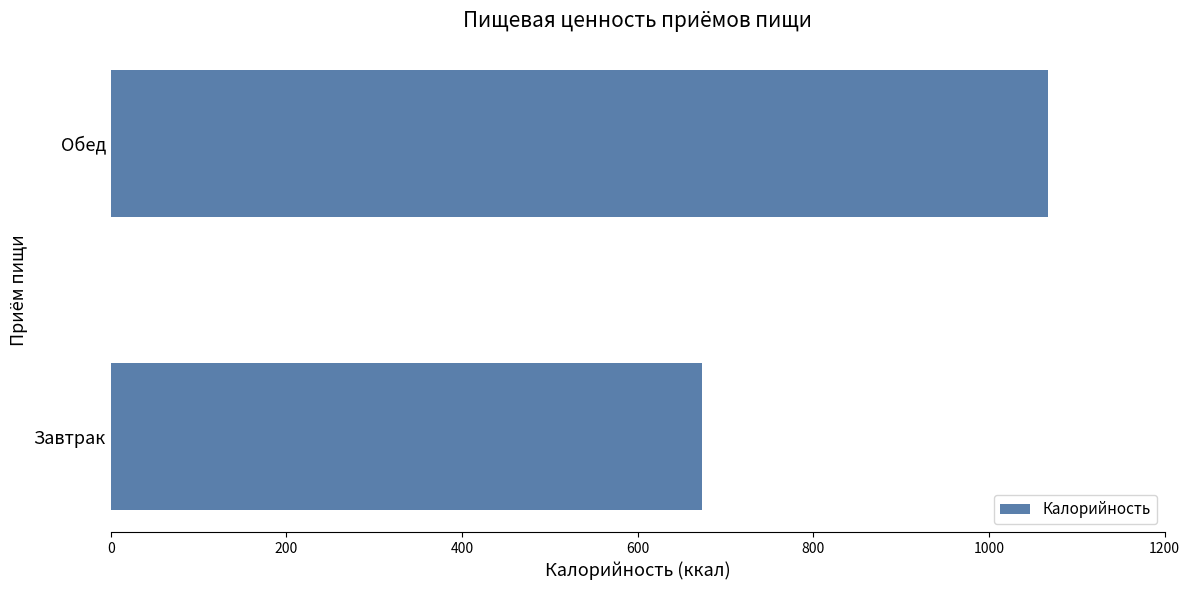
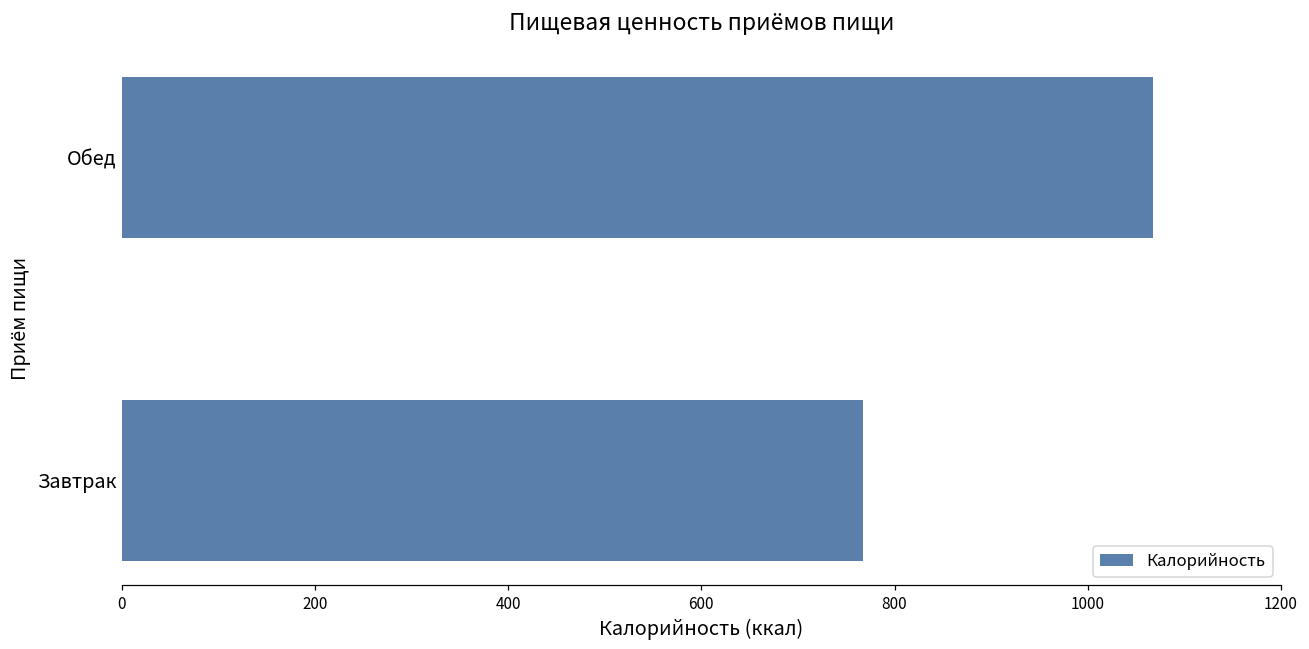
  {
    "Обед": 1070,
-   "Завтрак": 670
+   "Завтрак": 770
  }
